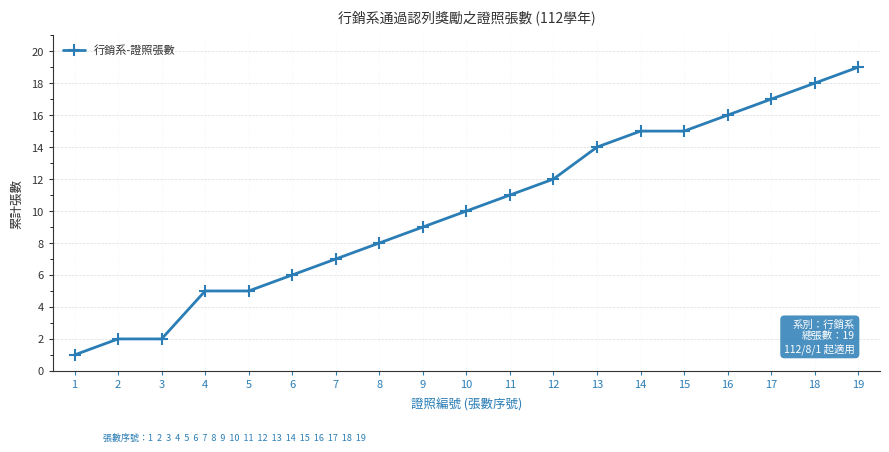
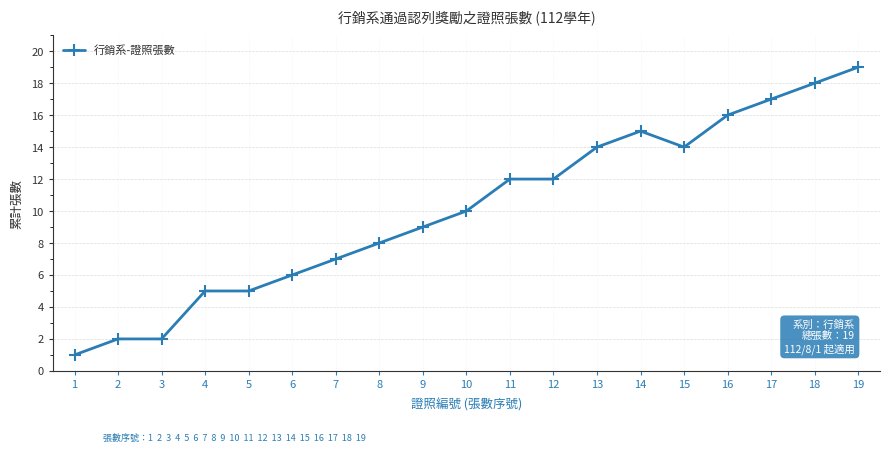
  {
    "1": 1,
    "2": 2,
    "3": 2,
    "4": 5,
    "5": 5,
    "6": 6,
    "7": 7,
    "8": 8,
    "9": 9,
    "10": 10,
-   "11": 11,
+   "11": 12,
    "12": 12,
    "13": 14,
    "14": 15,
-   "15": 15,
+   "15": 14,
    "16": 16,
    "17": 17,
    "18": 18,
    "19": 19
  }
